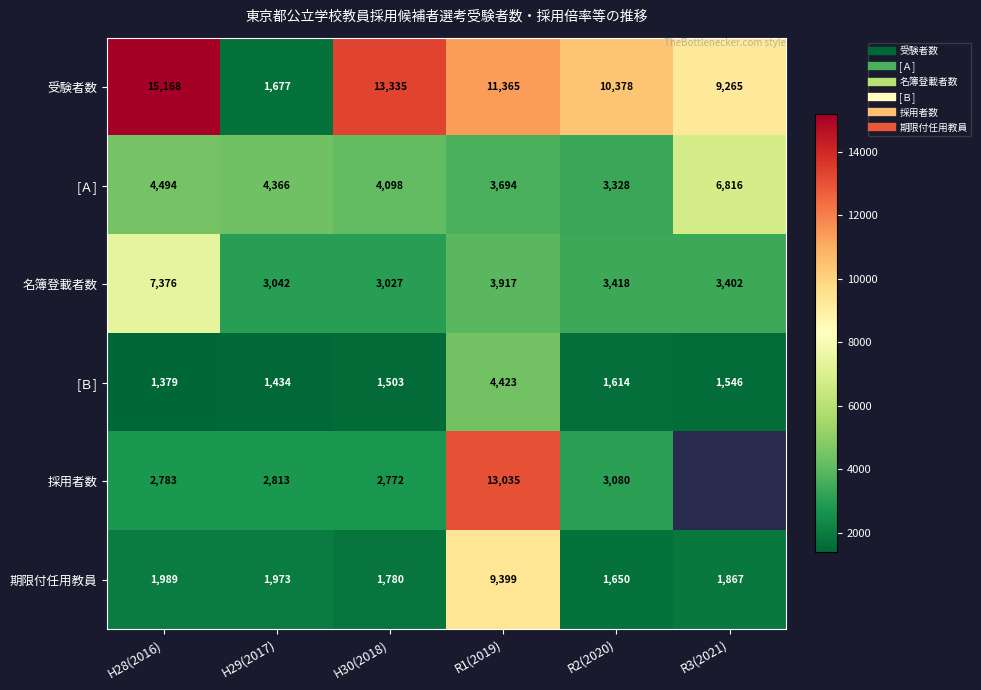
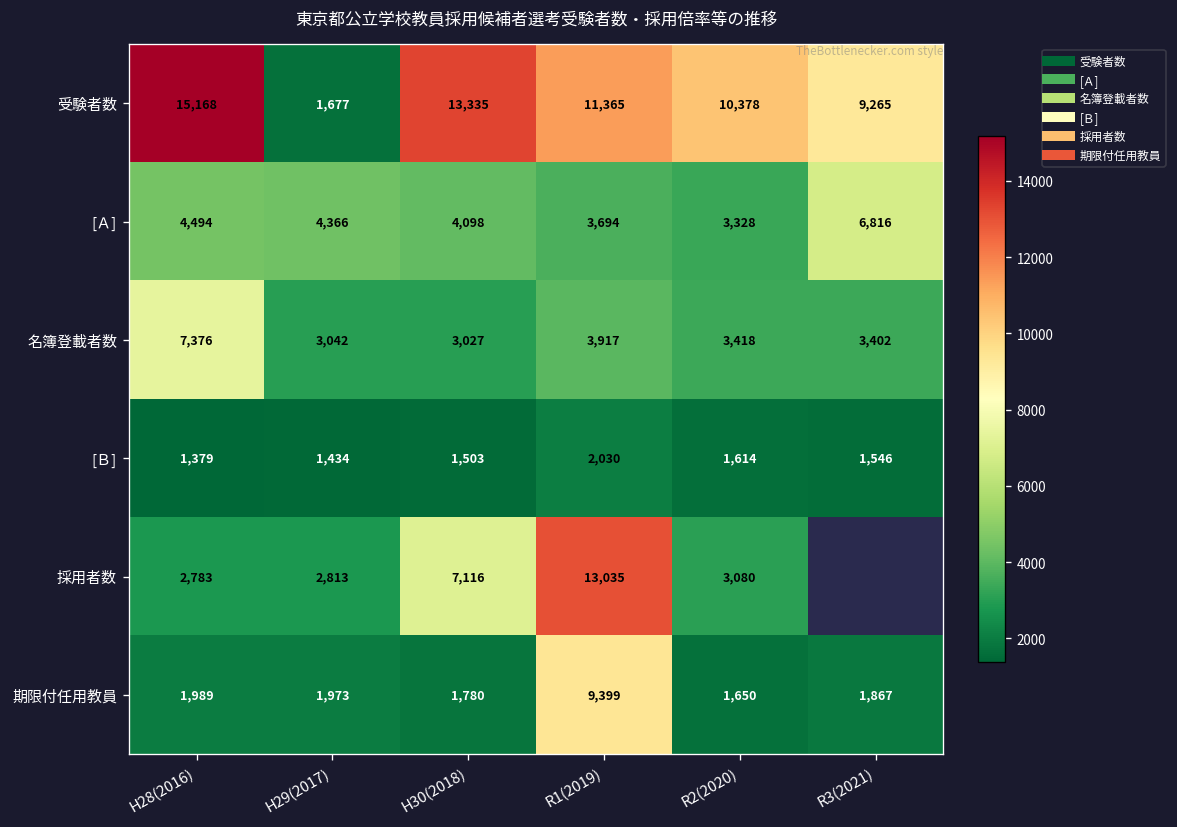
  {
    "受験者数": {
      "H28(2016)": "15,168",
      "H29(2017)": "1,677",
      "H30(2018)": "13,335",
      "R1(2019)": "11,365",
      "R2(2020)": "10,378"
    },
    "[Ａ]": {
      "H28(2016)": "4,494",
      "H29(2017)": "4,366",
      "H30(2018)": "4,098",
      "R1(2019)": "3,694",
      "R2(2020)": "3,328",
      "R3(2021)": "6,816"
    },
    "名簿登載者数": {
      "H28(2016)": "7,376",
      "H29(2017)": "3,042",
      "H30(2018)": "3,027",
      "R1(2019)": "3,917",
      "R2(2020)": "3,418",
      "R3(2021)": "3,402"
    },
    "[Ｂ]": {
      "H28(2016)": "1,379",
      "H29(2017)": "1,434",
      "H30(2018)": "1,503",
-     "R1(2019)": "4,423",
+     "R1(2019)": "2,030",
      "R2(2020)": "1,614",
      "R3(2021)": "1,546"
    },
    "採用者数": {
      "H28(2016)": "2,783",
      "H29(2017)": "2,813",
-     "H30(2018)": "2,772",
+     "H30(2018)": "7,116",
      "R1(2019)": "13,035",
      "R2(2020)": "3,080"
    },
    "期限付任用教員": {
      "H28(2016)": "1,989",
      "H29(2017)": "1,973",
      "H30(2018)": "1,780",
      "R1(2019)": "9,399",
      "R2(2020)": "1,650",
      "R3(2021)": "1,867"
    }
  }
